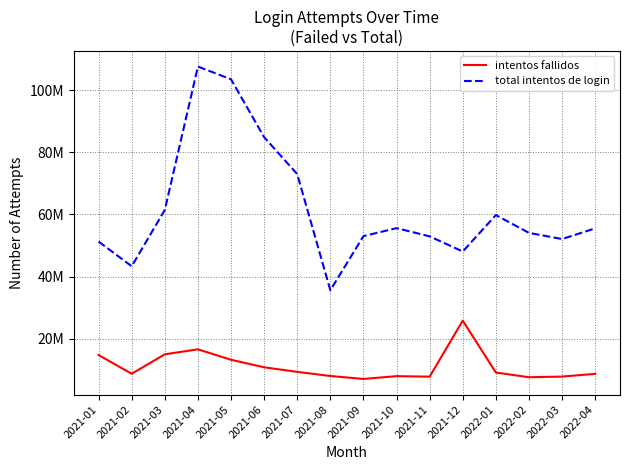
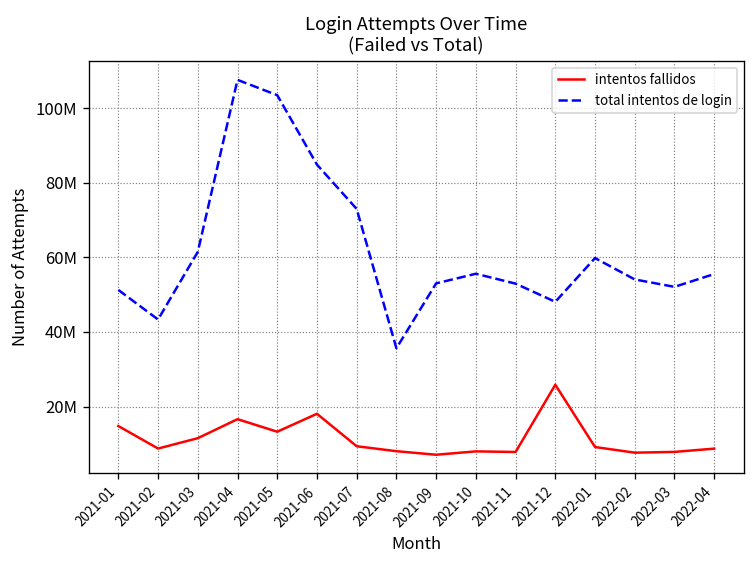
  {
    "intentos fallidos": {
      "2021-01": 15000000,
      "2021-02": 9000000,
-     "2021-03": 15000000,
+     "2021-03": 12000000,
      "2021-04": 17000000,
      "2021-05": 13000000,
-     "2021-06": 11000000,
+     "2021-06": 18000000,
      "2021-07": 9000000,
      "2021-08": 8000000,
      "2021-09": 7000000,
      "2021-10": 8000000,
      "2021-11": 8000000,
      "2021-12": 26000000,
      "2022-01": 9000000,
      "2022-02": 8000000,
      "2022-03": 8000000,
      "2022-04": 9000000
    },
    "total intentos de login": {
      "2021-01": 51000000,
      "2021-02": 43000000,
      "2021-03": 61000000,
      "2021-04": 108000000,
      "2021-05": 104000000,
      "2021-06": 85000000,
      "2021-07": 73000000,
      "2021-08": 36000000,
      "2021-09": 53000000,
      "2021-10": 56000000,
      "2021-11": 53000000,
      "2021-12": 48000000,
      "2022-01": 60000000,
      "2022-02": 54000000,
      "2022-03": 52000000,
      "2022-04": 56000000
    }
  }
